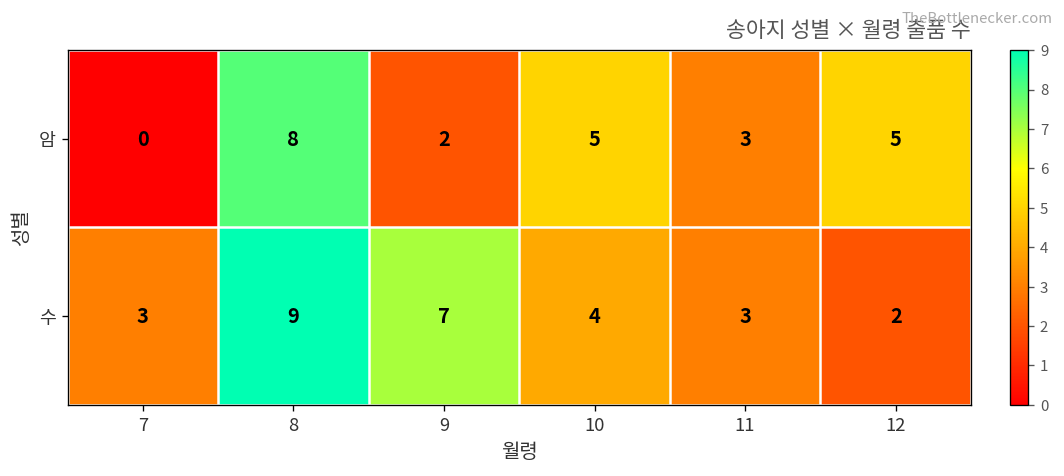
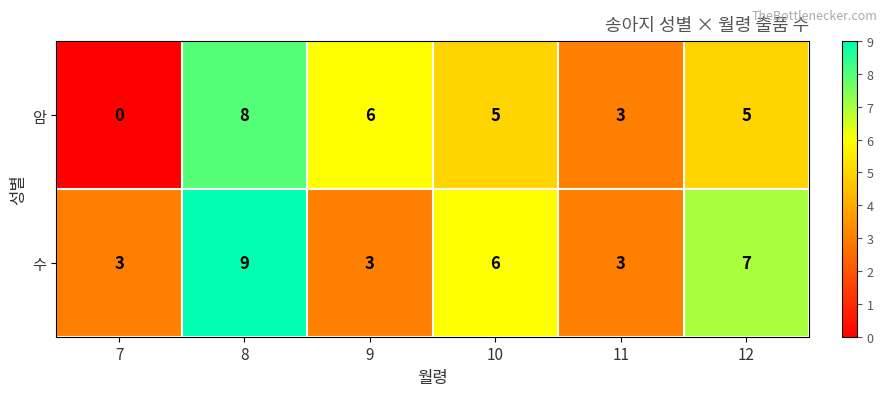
  {
    "암": {
      "7": 0,
      "8": 8,
-     "9": 2,
+     "9": 6,
      "10": 5,
      "11": 3,
      "12": 5
    },
    "수": {
      "7": 3,
      "8": 9,
-     "9": 7,
-     "10": 4,
+     "9": 3,
+     "10": 6,
      "11": 3,
-     "12": 2
+     "12": 7
    }
  }
